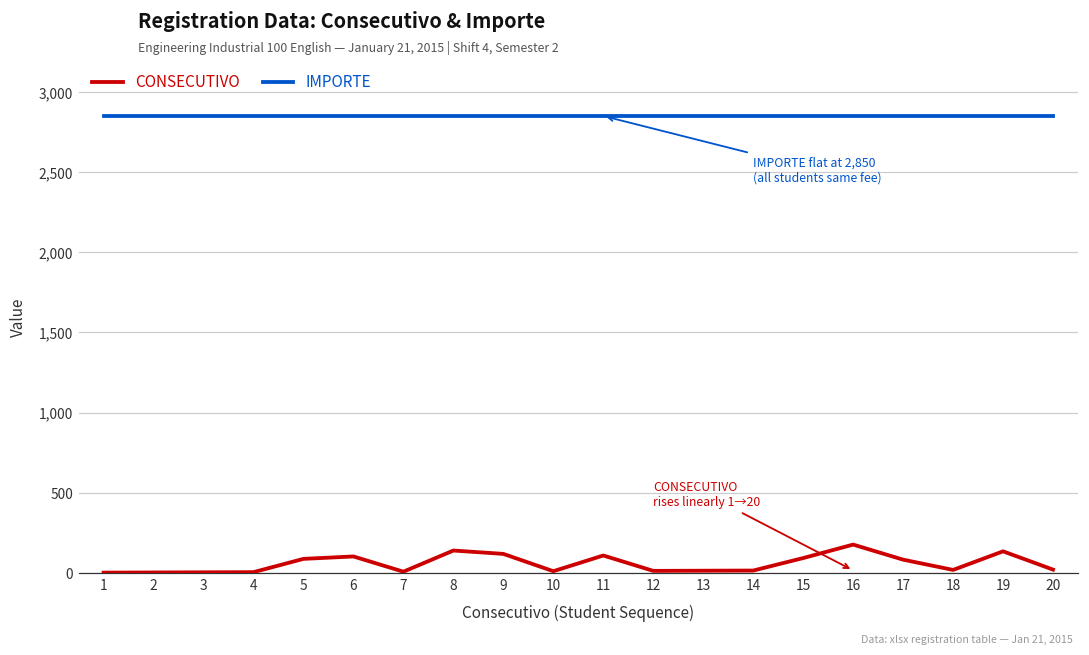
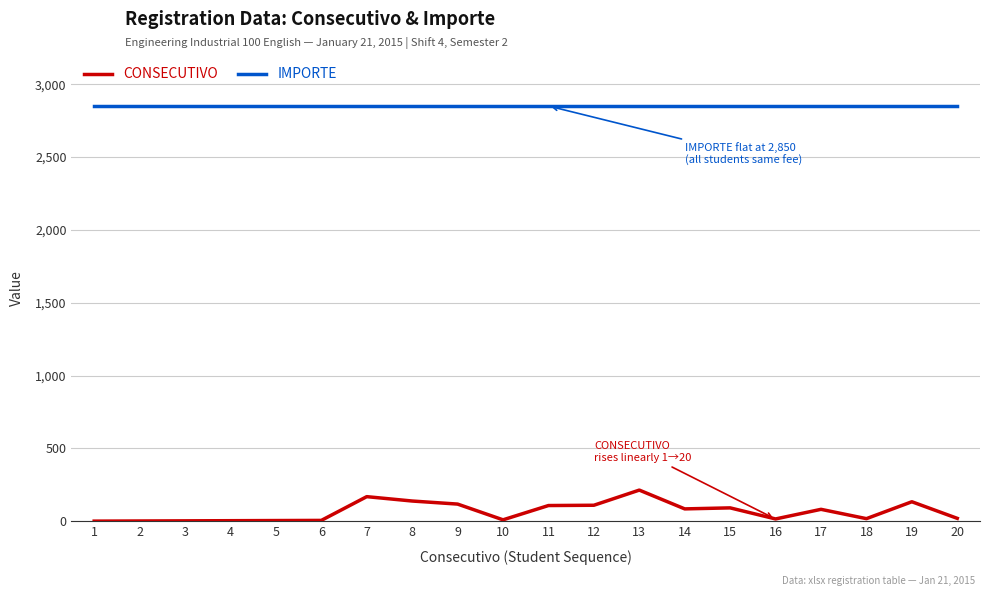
  {
    "CONSECUTIVO": {
      "1": "0",
      "2": "0",
      "3": "0",
      "4": "0",
-     "5": "90",
-     "6": "100",
-     "7": "10",
+     "5": "10",
+     "6": "10",
+     "7": "170",
      "8": "140",
      "9": "120",
      "10": "10",
      "11": "110",
-     "12": "10",
-     "13": "10",
-     "14": "10",
-     "16": "180",
+     "12": "110",
+     "13": "210",
+     "14": "90",
+     "16": "20",
      "17": "80",
      "18": "20",
      "19": "130",
      "20": "20"
    },
    "IMPORTE": {
      "1": "2,850",
      "2": "2,850",
      "3": "2,850",
      "4": "2,850",
      "5": "2,850",
      "6": "2,850",
      "7": "2,850",
      "8": "2,850",
      "9": "2,850",
      "10": "2,850",
      "11": "2,850",
      "17": "2,850",
      "18": "2,850",
      "19": "2,850",
      "20": "2,850"
    }
  }
